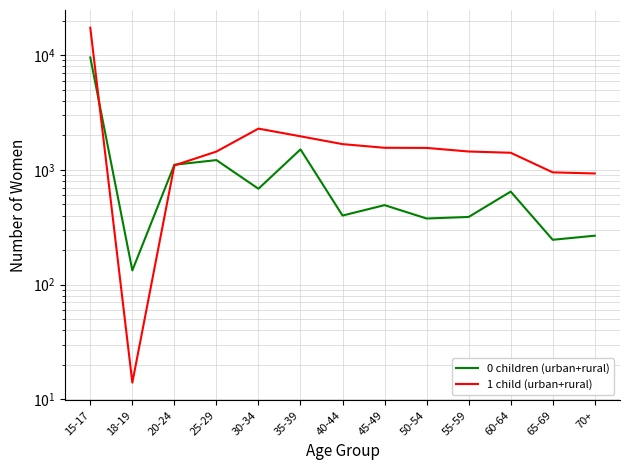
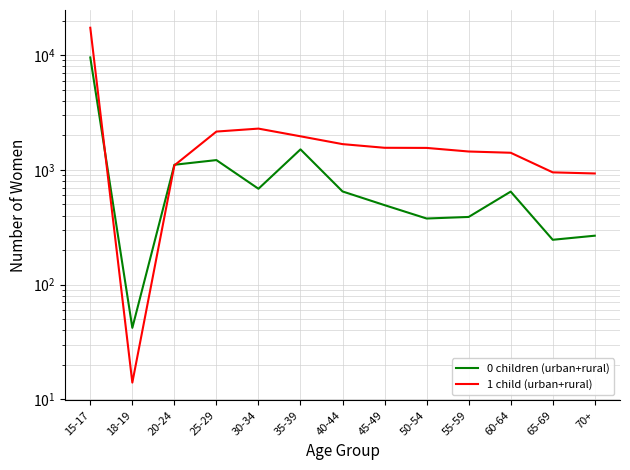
  {
    "0 children (urban+rural)": {
      "15-17": 10000,
-     "18-19": 130,
+     "18-19": 42,
      "25-29": 1200,
      "30-34": 700,
      "35-39": 1500,
-     "40-44": 400,
+     "40-44": 600,
      "45-49": 490,
      "50-54": 380,
      "55-59": 390,
      "60-64": 600,
      "65-69": 250,
      "70+": 270
    },
    "1 child (urban+rural)": {
      "15-17": 17000,
      "18-19": 14,
-     "25-29": 1400,
+     "25-29": 2200,
      "30-34": 2300,
      "35-39": 2000,
      "40-44": 1700,
      "45-49": 1600,
      "50-54": 1600,
      "55-59": 1400,
      "60-64": 1400,
      "65-69": 1000,
      "70+": 900
    }
  }
